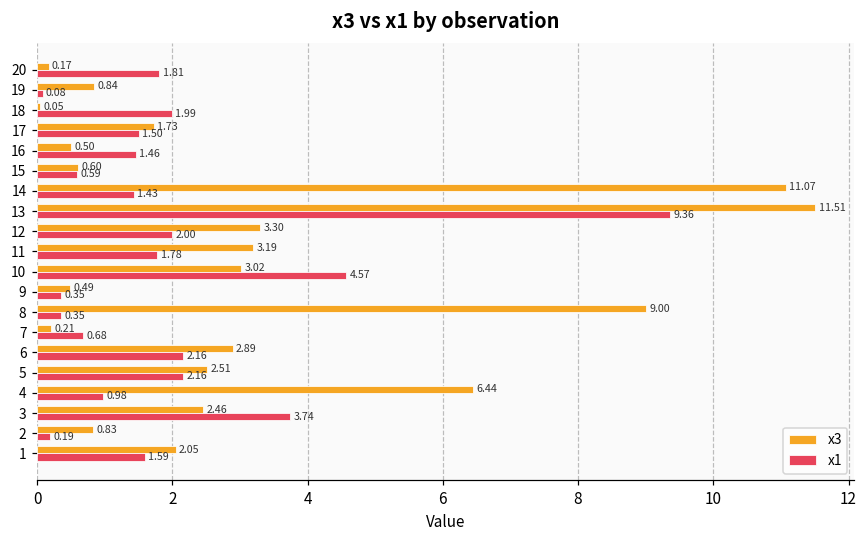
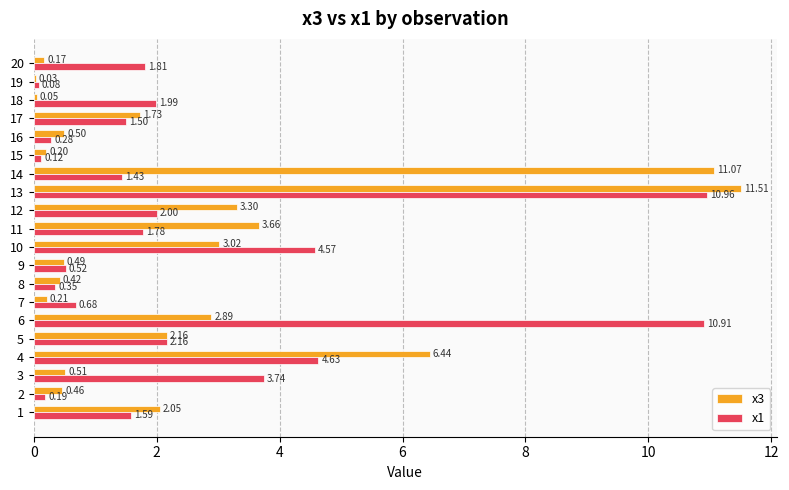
  {
    "x3": {
      "20": 0.17,
-     "19": 0.84,
+     "19": 0.03,
      "18": 0.05,
      "17": 1.73,
      "16": 0.50,
-     "15": 0.60,
+     "15": 0.20,
      "14": 11.07,
      "13": 11.51,
      "12": 3.30,
-     "11": 3.19,
+     "11": 3.66,
      "10": 3.02,
-     "8": 9.00,
+     "8": 0.42,
      "7": 0.21,
      "6": 2.89,
-     "5": 2.51,
+     "5": 2.16,
      "4": 6.44,
-     "3": 2.46,
-     "2": 0.83,
+     "3": 0.51,
+     "2": 0.46,
      "1": 2.05
    },
    "x1": {
      "20": 1.81,
      "18": 1.99,
      "17": 1.50,
-     "16": 1.46,
-     "15": 0.59,
+     "16": 0.28,
+     "15": 0.12,
      "14": 1.43,
-     "13": 9.36,
+     "13": 10.96,
      "12": 2.00,
      "11": 1.78,
      "10": 4.57,
-     "9": 0.35,
+     "9": 0.52,
      "7": 0.68,
-     "6": 2.16,
-     "4": 0.98,
+     "6": 10.91,
+     "4": 4.63,
      "3": 3.74,
      "2": 0.19,
      "1": 1.59
    }
  }
